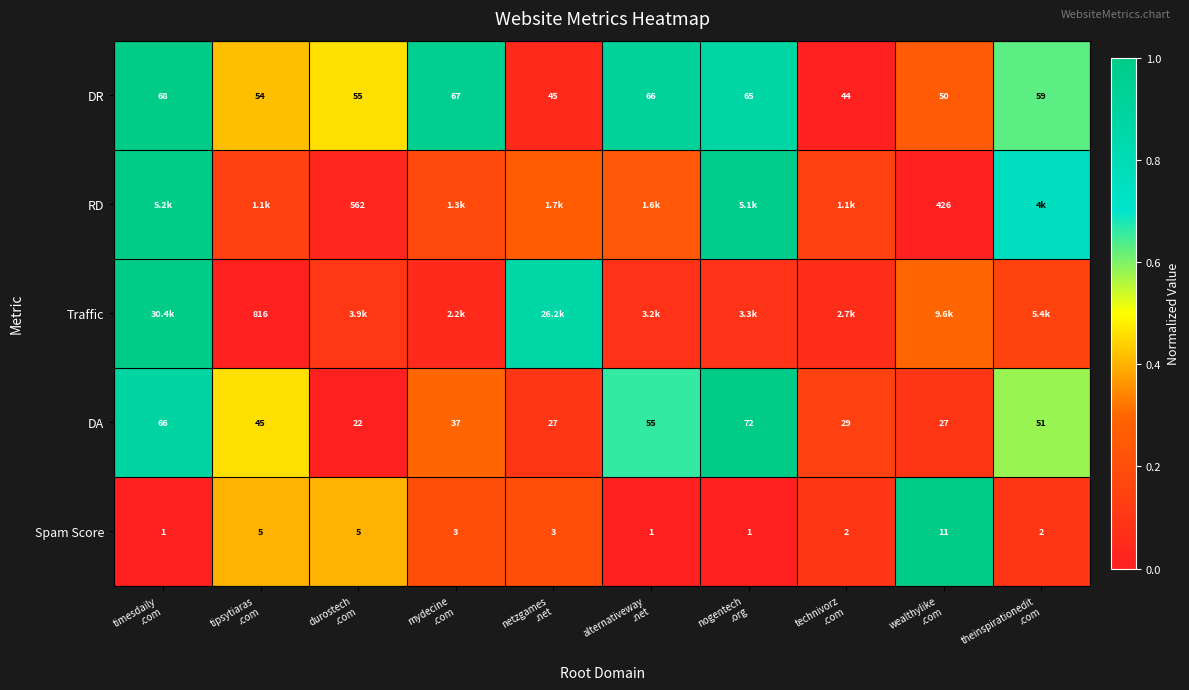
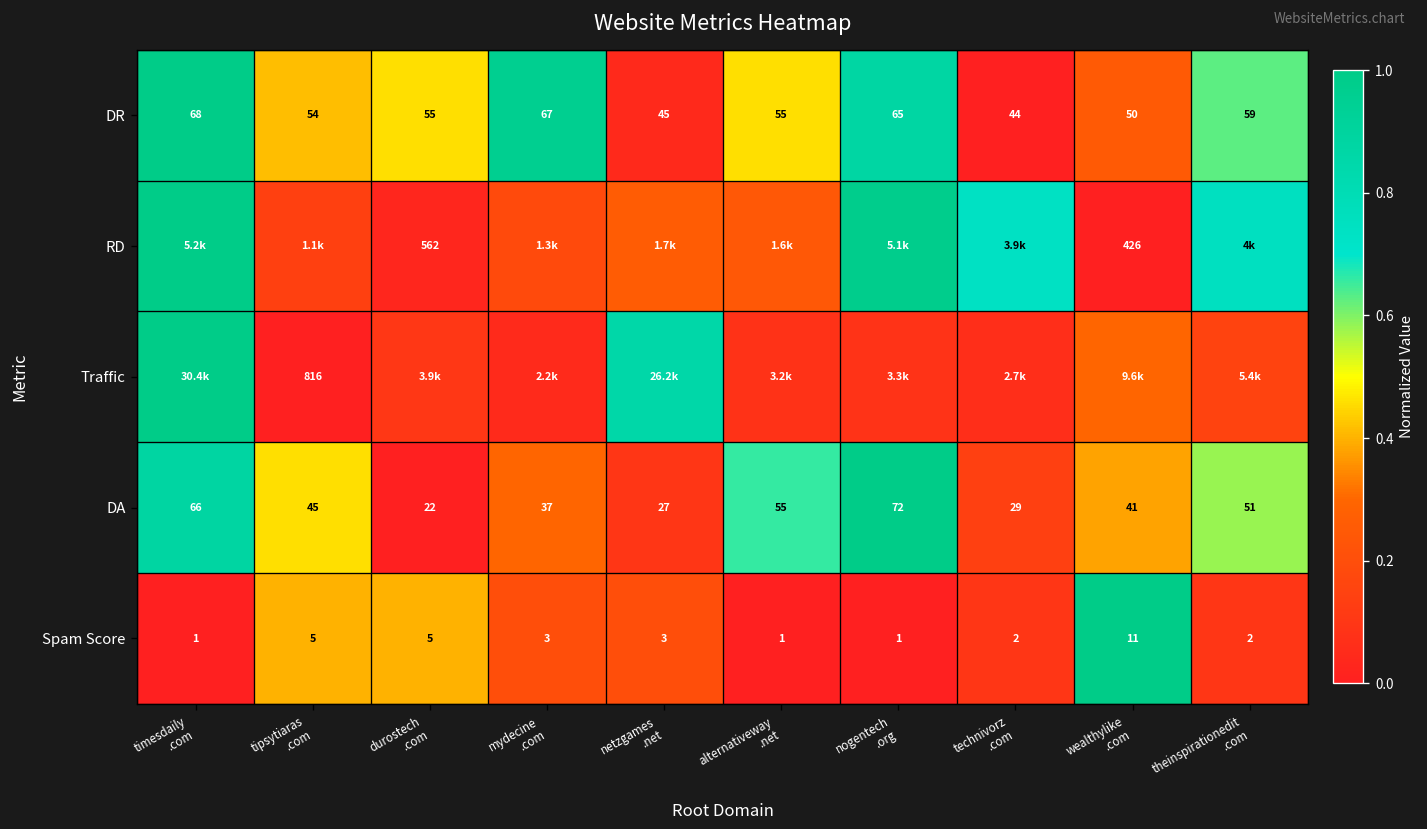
  {
    "DR": {
      "timesdaily .com": "68",
      "tipsytiaras .com": "54",
      "durostech .com": "55",
      "mydecine .com": "67",
      "netzgames .net": "45",
-     "alternativeway .net": "66",
+     "alternativeway .net": "55",
      "nogentech .org": "65",
      "technivorz .com": "44",
      "wealthylike .com": "50",
      "theinspirationedit .com": "59"
    },
    "RD": {
      "timesdaily .com": "5.2k",
      "tipsytiaras .com": "1.1k",
      "durostech .com": "562",
      "mydecine .com": "1.3k",
      "netzgames .net": "1.7k",
      "alternativeway .net": "1.6k",
      "nogentech .org": "5.1k",
-     "technivorz .com": "1.1k",
+     "technivorz .com": "3.9k",
      "wealthylike .com": "426",
      "theinspirationedit .com": "4k"
    },
    "Traffic": {
      "timesdaily .com": "30.4k",
      "tipsytiaras .com": "816",
      "durostech .com": "3.9k",
      "mydecine .com": "2.2k",
      "netzgames .net": "26.2k",
      "alternativeway .net": "3.2k",
      "nogentech .org": "3.3k",
      "technivorz .com": "2.7k",
      "wealthylike .com": "9.6k",
      "theinspirationedit .com": "5.4k"
    },
    "DA": {
      "timesdaily .com": "66",
      "tipsytiaras .com": "45",
      "durostech .com": "22",
      "mydecine .com": "37",
      "netzgames .net": "27",
      "alternativeway .net": "55",
      "nogentech .org": "72",
      "technivorz .com": "29",
-     "wealthylike .com": "27",
+     "wealthylike .com": "41",
      "theinspirationedit .com": "51"
    },
    "Spam Score": {
      "timesdaily .com": "1",
      "tipsytiaras .com": "5",
      "durostech .com": "5",
      "mydecine .com": "3",
      "netzgames .net": "3",
      "alternativeway .net": "1",
      "nogentech .org": "1",
      "technivorz .com": "2",
      "wealthylike .com": "11",
      "theinspirationedit .com": "2"
    }
  }
